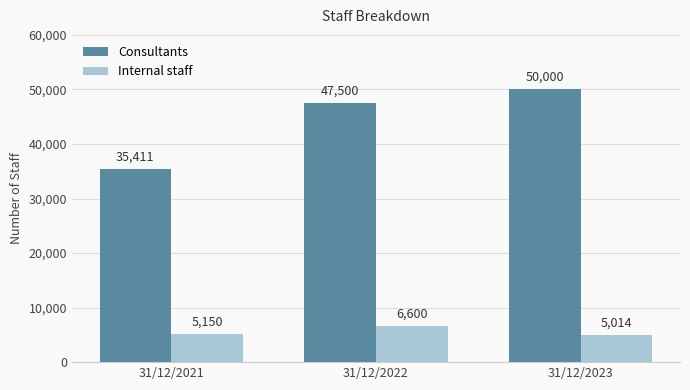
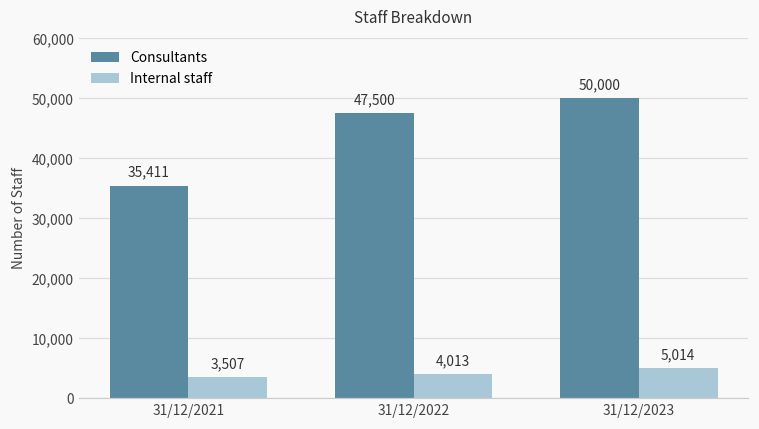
  {
    "Consultants": {
      "31/12/2021": "35,411",
      "31/12/2022": "47,500",
      "31/12/2023": "50,000"
    },
    "Internal staff": {
-     "31/12/2021": "5,150",
-     "31/12/2022": "6,600",
+     "31/12/2021": "3,507",
+     "31/12/2022": "4,013",
      "31/12/2023": "5,014"
    }
  }
